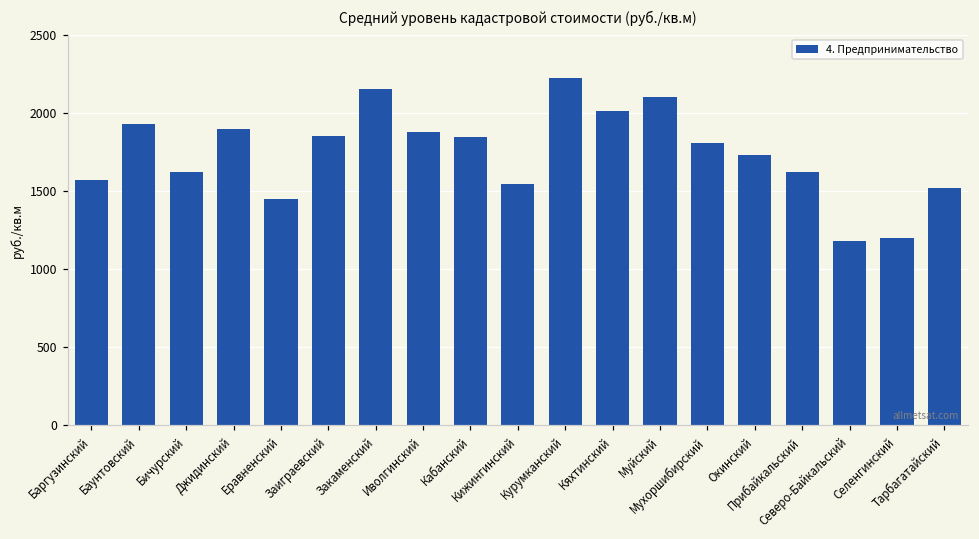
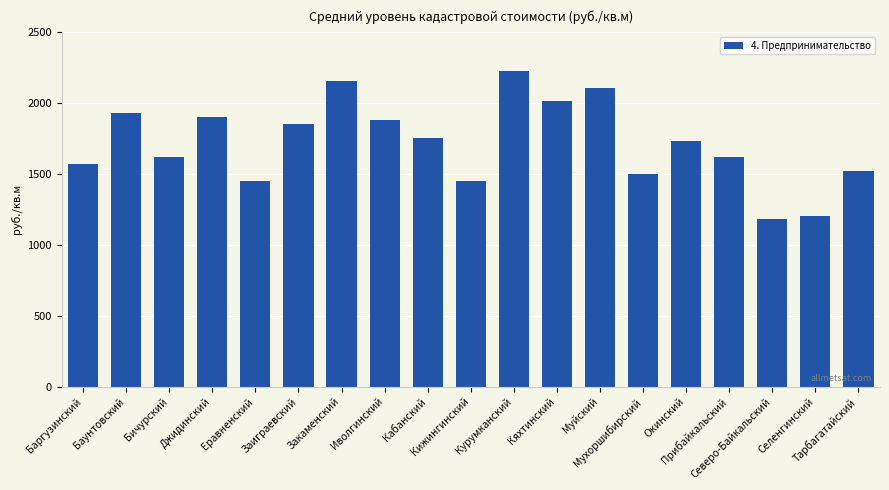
  {
    "Баргузинский": 1570,
    "Баунтовский": 1930,
    "Бичурский": 1620,
    "Джидинский": 1900,
    "Еравненский": 1450,
    "Заиграевский": 1850,
    "Закаменский": 2150,
    "Иволгинский": 1880,
-   "Кабанский": 1850,
-   "Кижингинский": 1540,
+   "Кабанский": 1750,
+   "Кижингинский": 1450,
    "Курумканский": 2220,
    "Кяхтинский": 2010,
    "Муйский": 2100,
-   "Мухоршибирский": 1810,
+   "Мухоршибирский": 1500,
    "Окинский": 1730,
    "Прибайкальский": 1620,
    "Северо-Байкальский": 1180,
    "Селенгинский": 1200,
    "Тарбагатайский": 1520
  }
